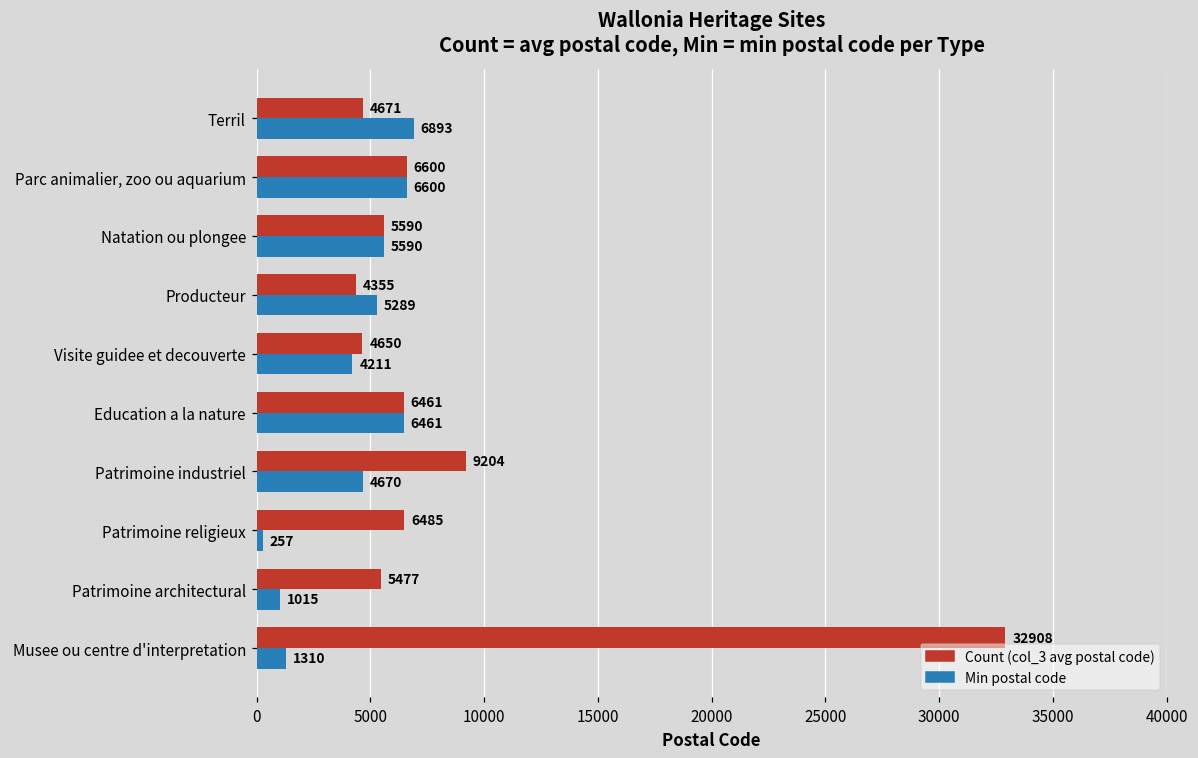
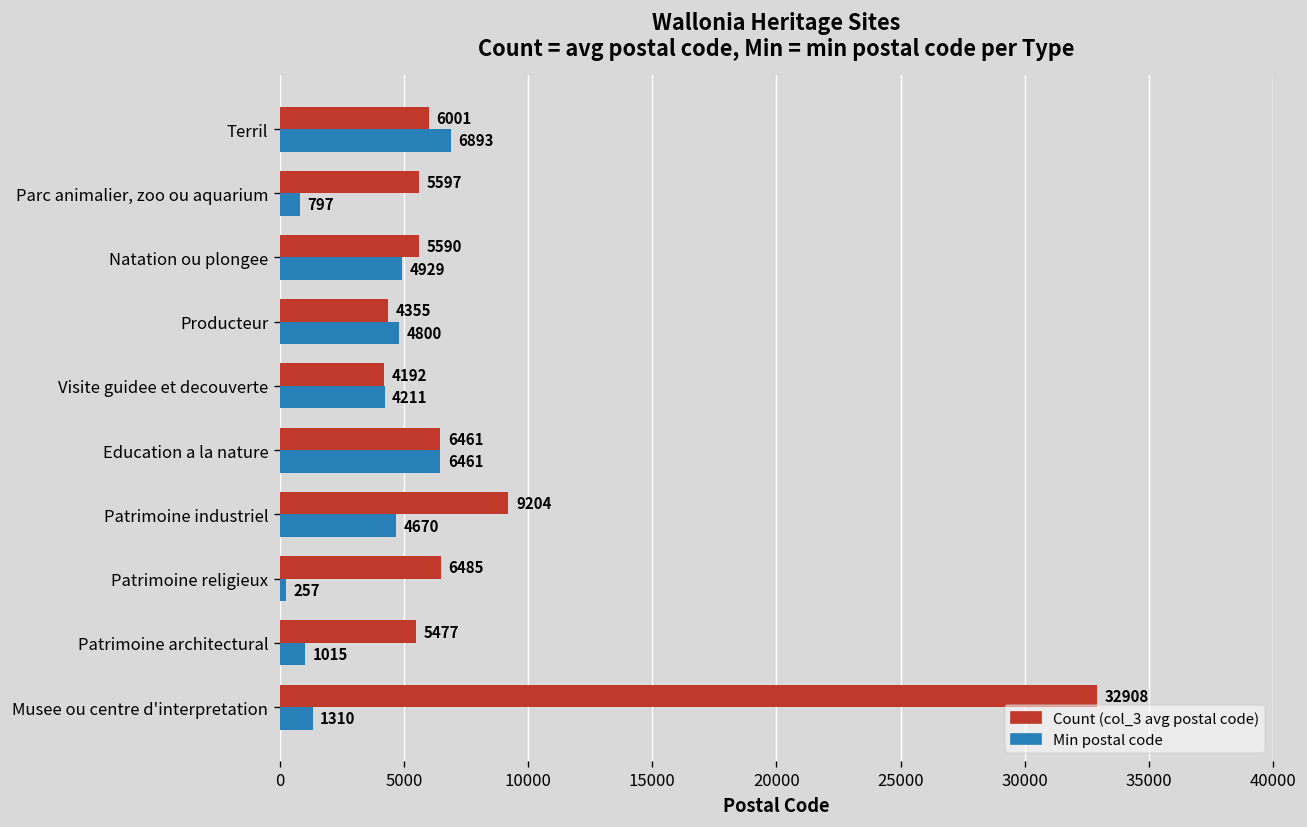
  {
    "Count (col_3 avg postal code)": {
-     "Terril": 4671,
-     "Parc animalier, zoo ou aquarium": 6600,
+     "Terril": 6001,
+     "Parc animalier, zoo ou aquarium": 5597,
      "Natation ou plongee": 5590,
      "Producteur": 4355,
-     "Visite guidee et decouverte": 4650,
+     "Visite guidee et decouverte": 4192,
      "Education a la nature": 6461,
      "Patrimoine industriel": 9204,
      "Patrimoine religieux": 6485,
      "Patrimoine architectural": 5477
    },
    "Min postal code": {
      "Terril": 6893,
-     "Parc animalier, zoo ou aquarium": 6600,
-     "Natation ou plongee": 5590,
-     "Producteur": 5289,
+     "Parc animalier, zoo ou aquarium": 797,
+     "Natation ou plongee": 4929,
+     "Producteur": 4800,
      "Visite guidee et decouverte": 4211,
      "Education a la nature": 6461,
      "Patrimoine industriel": 4670,
      "Patrimoine religieux": 257,
      "Patrimoine architectural": 1015,
      "Musee ou centre d'interpretation": 1310
    }
  }
